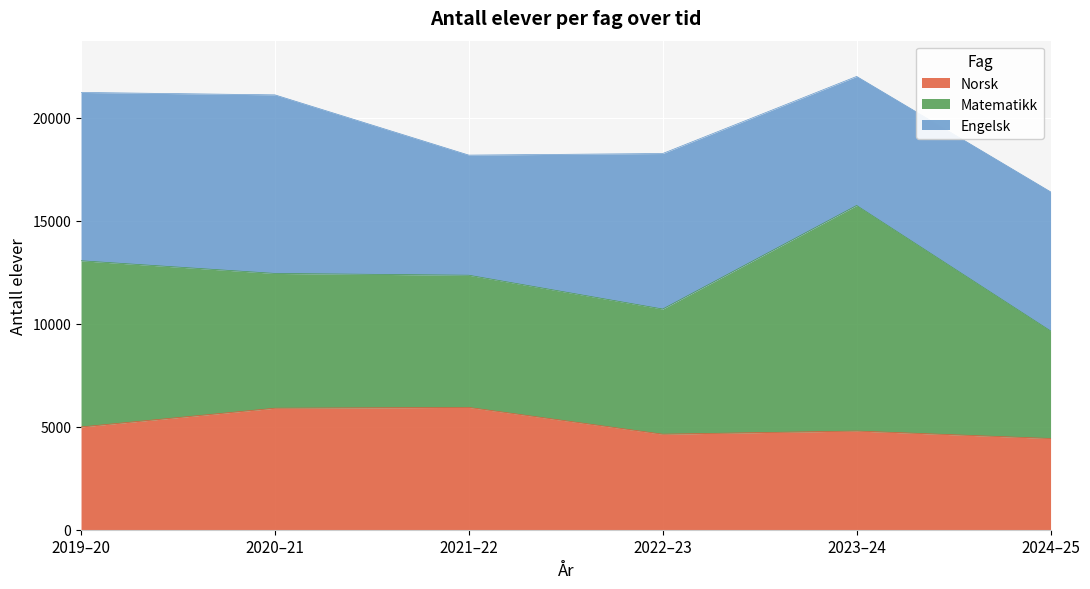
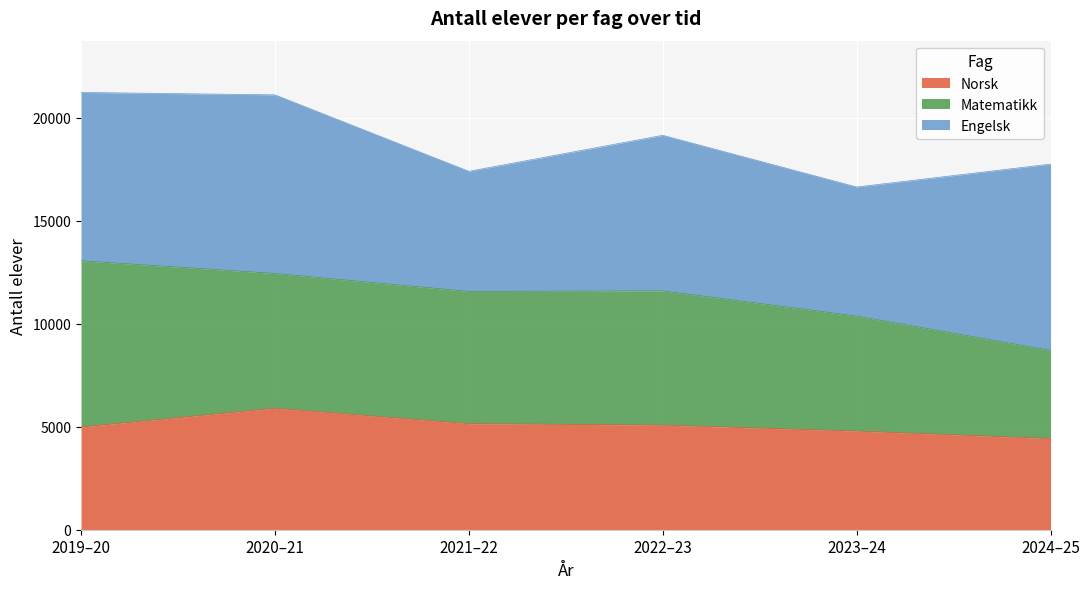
  {
    "Norsk": {
      "2019–20": 5000,
      "2020–21": 5900,
-     "2021–22": 5900,
-     "2022–23": 4600,
+     "2021–22": 5200,
+     "2022–23": 5100,
      "2023–24": 4800,
      "2024–25": 4400
    },
    "Matematikk": {
      "2019–20": 8100,
      "2020–21": 6500,
      "2021–22": 6400,
-     "2022–23": 6100,
-     "2023–24": 11000,
-     "2024–25": 5200
+     "2022–23": 6500,
+     "2023–24": 5600,
+     "2024–25": 4300
    },
    "Engelsk": {
      "2019–20": 8200,
      "2020–21": 8700,
      "2021–22": 5800,
      "2022–23": 7600,
      "2023–24": 6300,
-     "2024–25": 6800
+     "2024–25": 9000
    }
  }
